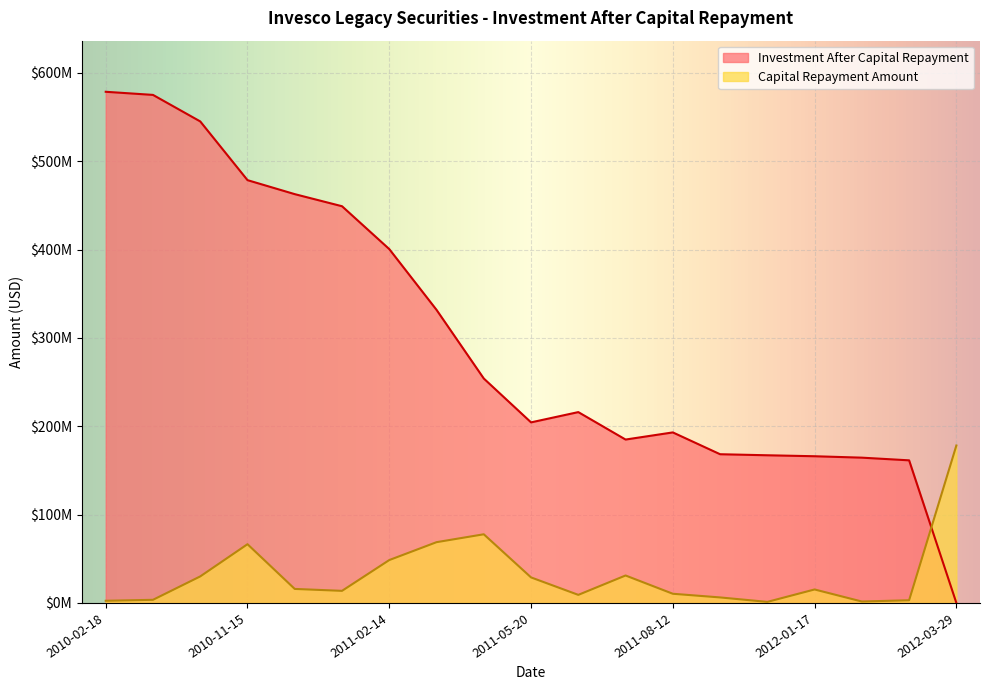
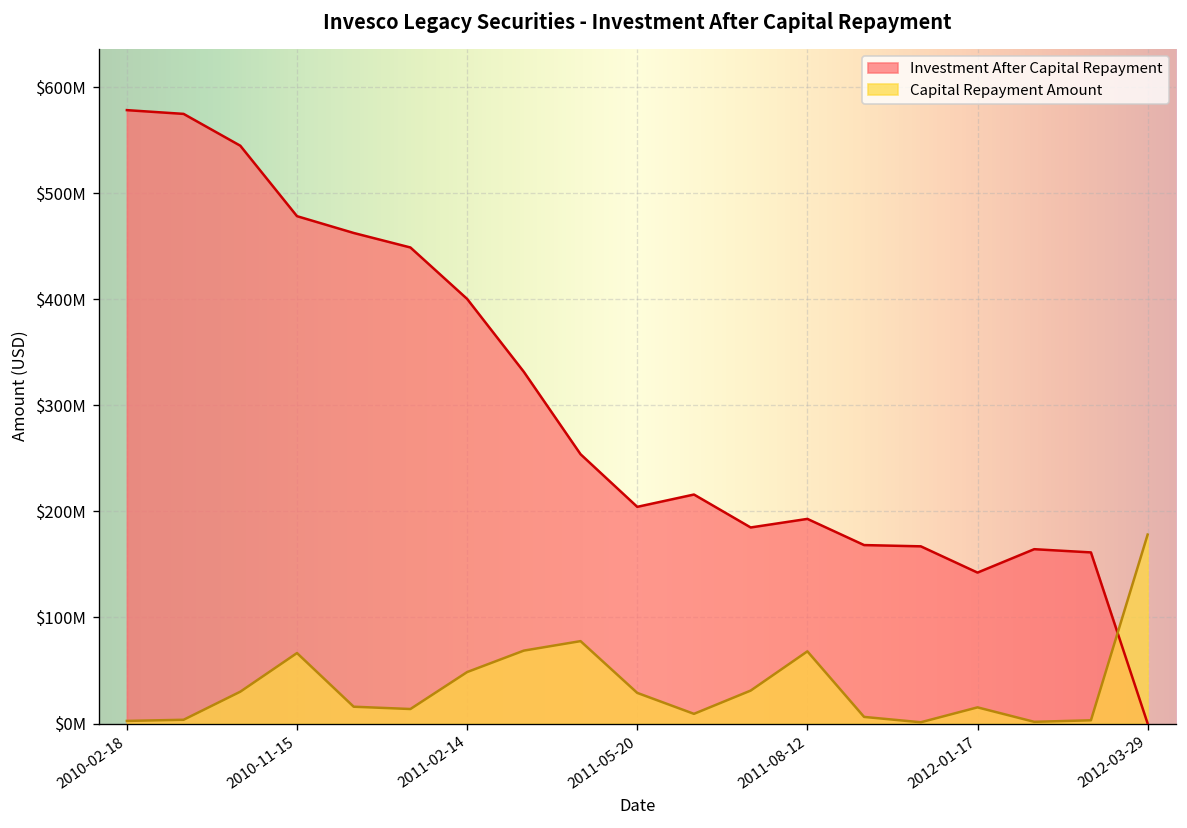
  {
    "Investment After Capital Repayment": {
      "2010-02-18": "$580000000",
      "2010-11-15": "$480000000",
      "2011-02-14": "$400000000",
      "2011-05-20": "$200000000",
      "2011-08-12": "$190000000",
-     "2012-01-17": "$170000000",
+     "2012-01-17": "$140000000",
      "2012-03-29": "$0"
    },
    "Capital Repayment Amount": {
      "2010-02-18": "$0",
      "2010-11-15": "$70000000",
      "2011-02-14": "$50000000",
      "2011-05-20": "$30000000",
-     "2011-08-12": "$10000000",
+     "2011-08-12": "$70000000",
      "2012-01-17": "$20000000",
      "2012-03-29": "$180000000"
    }
  }
